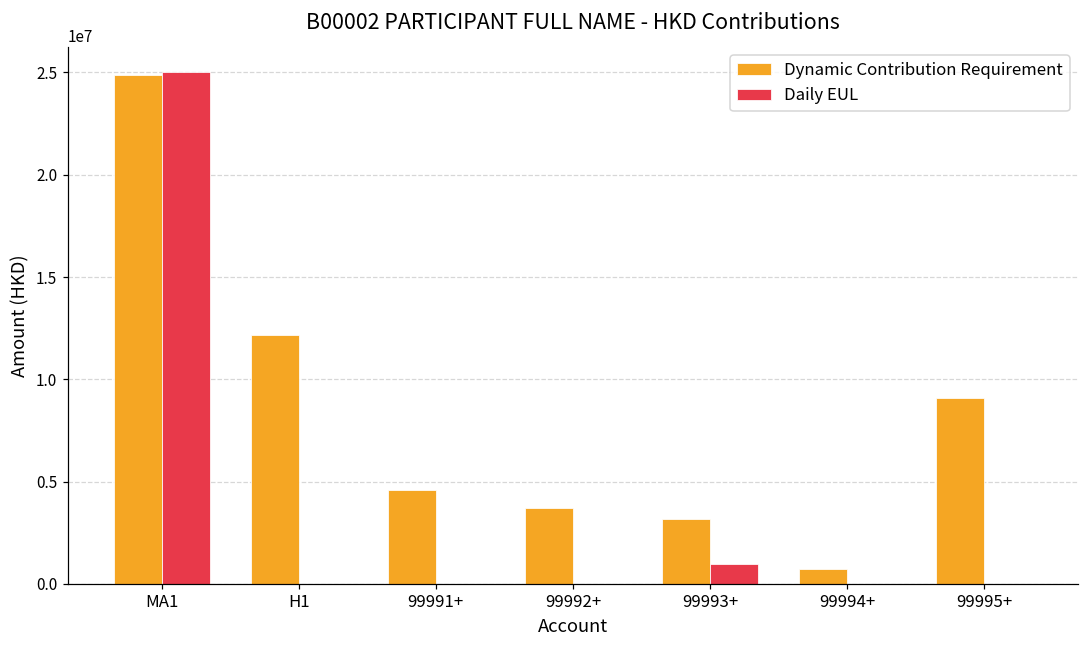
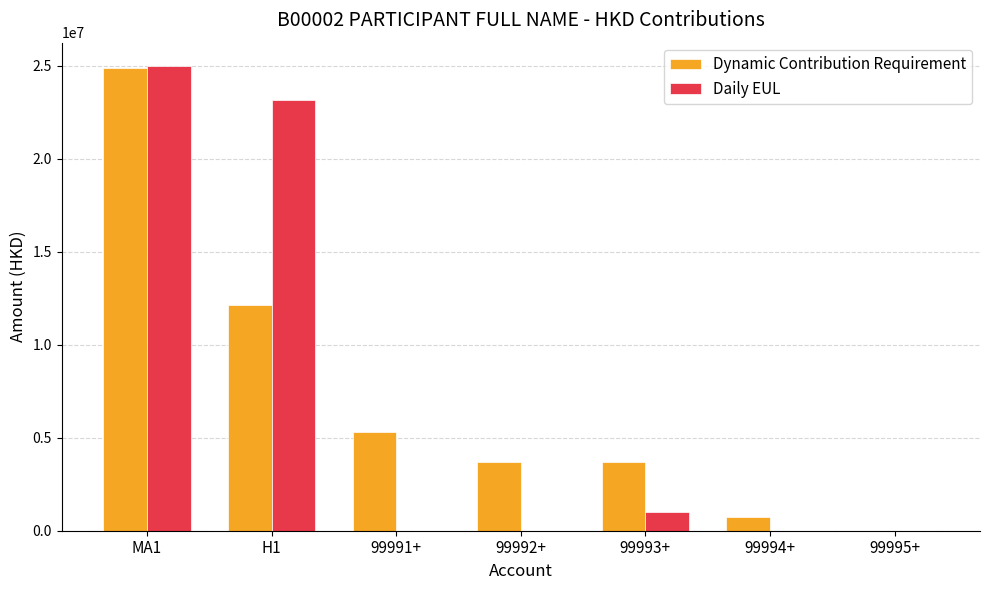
  {
    "Dynamic Contribution Requirement": {
      "MA1": 24900000,
      "H1": 12200000,
-     "99991+": 4600000,
+     "99991+": 5300000,
      "99992+": 3700000,
-     "99993+": 3100000,
+     "99993+": 3700000,
      "99994+": 700000,
-     "99995+": 9100000
+     "99995+": 0
    },
    "Daily EUL": {
      "MA1": 25000000,
-     "H1": 0,
+     "H1": 23200000,
      "99991+": 0,
      "99992+": 0,
      "99993+": 1000000,
      "99994+": 0,
      "99995+": 0
    }
  }
